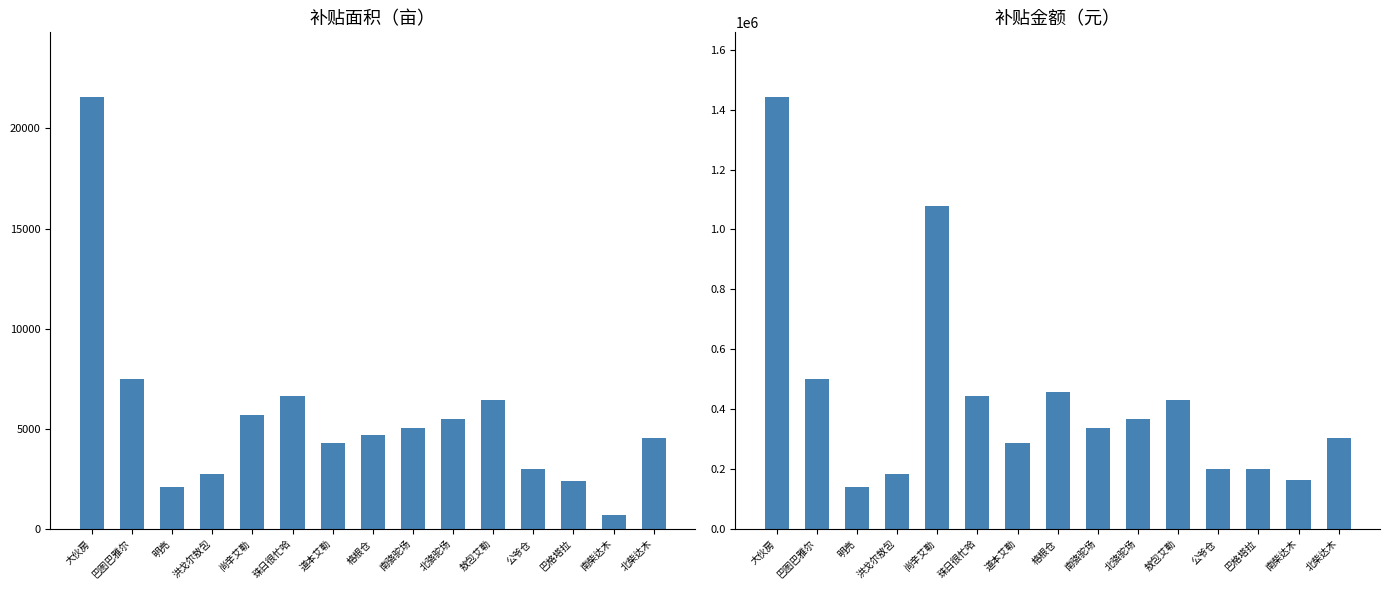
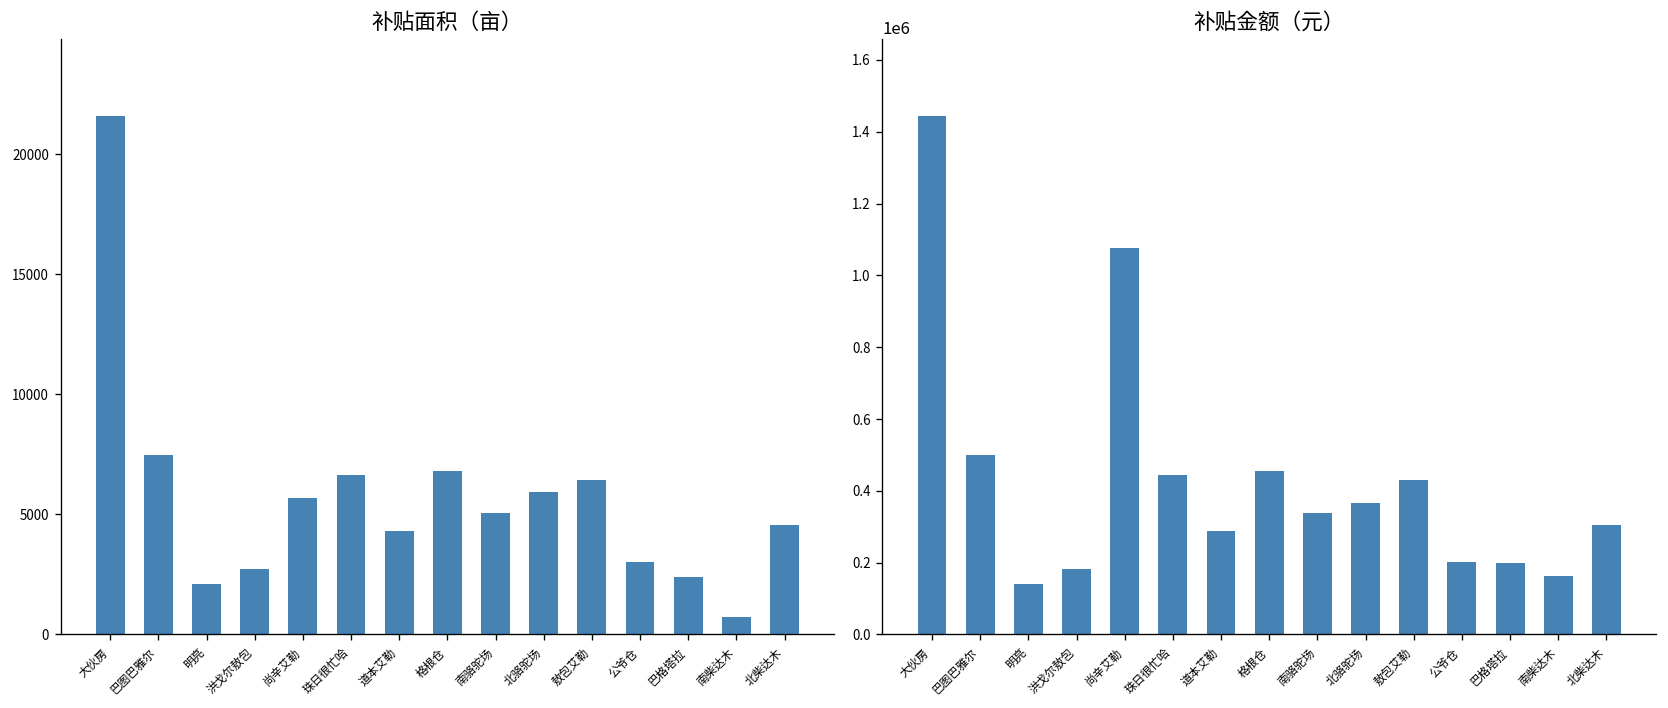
  {
    "补贴面积（亩）": {
      "大伙房": 21600,
      "巴图巴雅尔": 7500,
      "明亮": 2100,
      "洪戈尔敖包": 2700,
      "尚辛艾勒": 5700,
      "珠日很忙哈": 6600,
      "道本艾勒": 4300,
-     "格根仓": 4700,
+     "格根仓": 6800,
      "南骆驼场": 5000,
-     "北骆驼场": 5500,
+     "北骆驼场": 5900,
      "敖包艾勒": 6400,
      "公爷仓": 3000,
      "巴格塔拉": 2400,
      "南柴达木": 700,
      "北柴达木": 4500
    },
    "补贴金额（元）": {
      "大伙房": 1440000,
      "巴图巴雅尔": 500000,
      "明亮": 140000,
      "洪戈尔敖包": 180000,
      "尚辛艾勒": 1080000,
      "珠日很忙哈": 440000,
      "道本艾勒": 290000,
      "格根仓": 460000,
      "南骆驼场": 340000,
      "北骆驼场": 370000,
      "敖包艾勒": 430000,
      "公爷仓": 200000,
      "巴格塔拉": 200000,
      "南柴达木": 160000,
      "北柴达木": 300000
    }
  }
